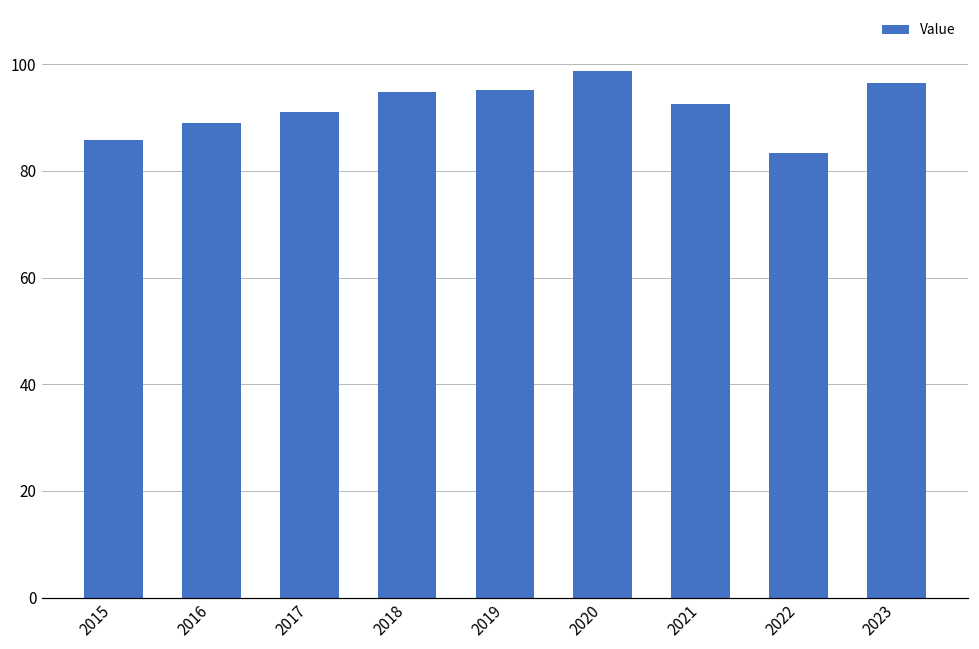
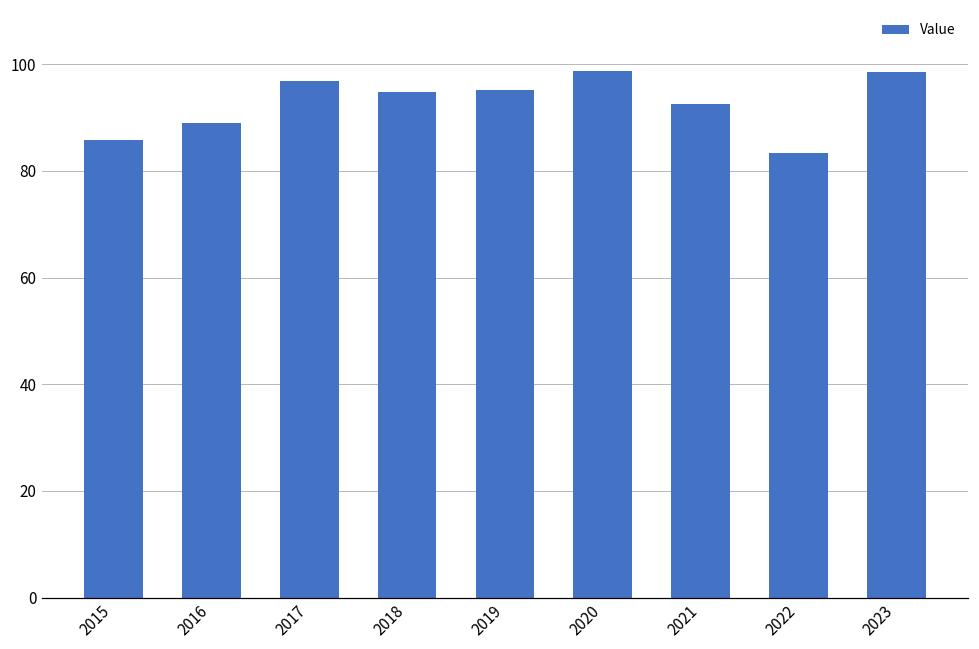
  {
    "2015": 86,
    "2016": 89,
-   "2017": 91,
+   "2017": 97,
    "2018": 95,
    "2019": 95,
    "2020": 99,
    "2021": 93,
    "2022": 83,
-   "2023": 97
+   "2023": 99
  }
